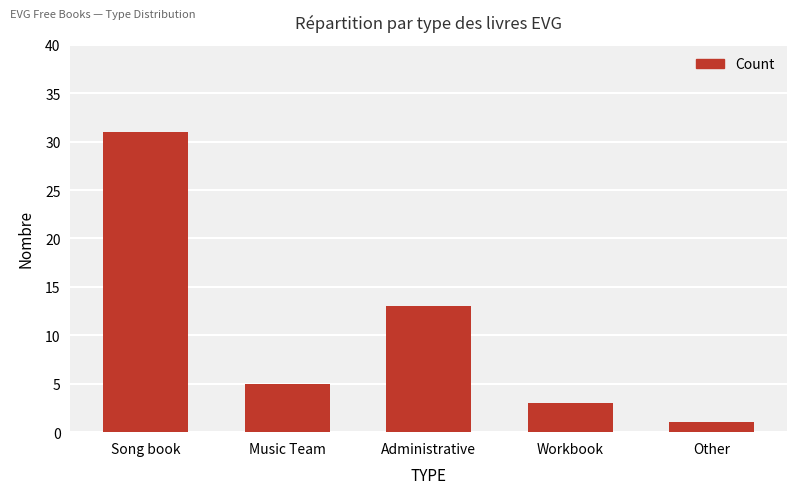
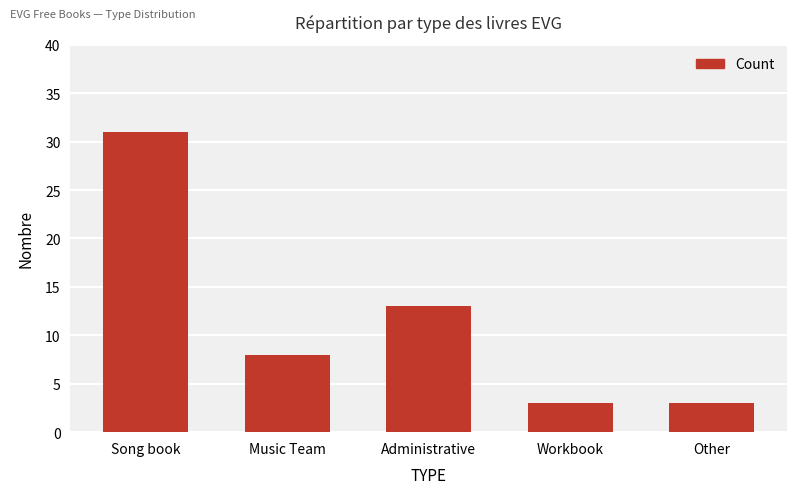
  {
    "Song book": 31,
-   "Music Team": 5,
+   "Music Team": 8,
    "Administrative": 13,
    "Workbook": 3,
-   "Other": 1
+   "Other": 3
  }
